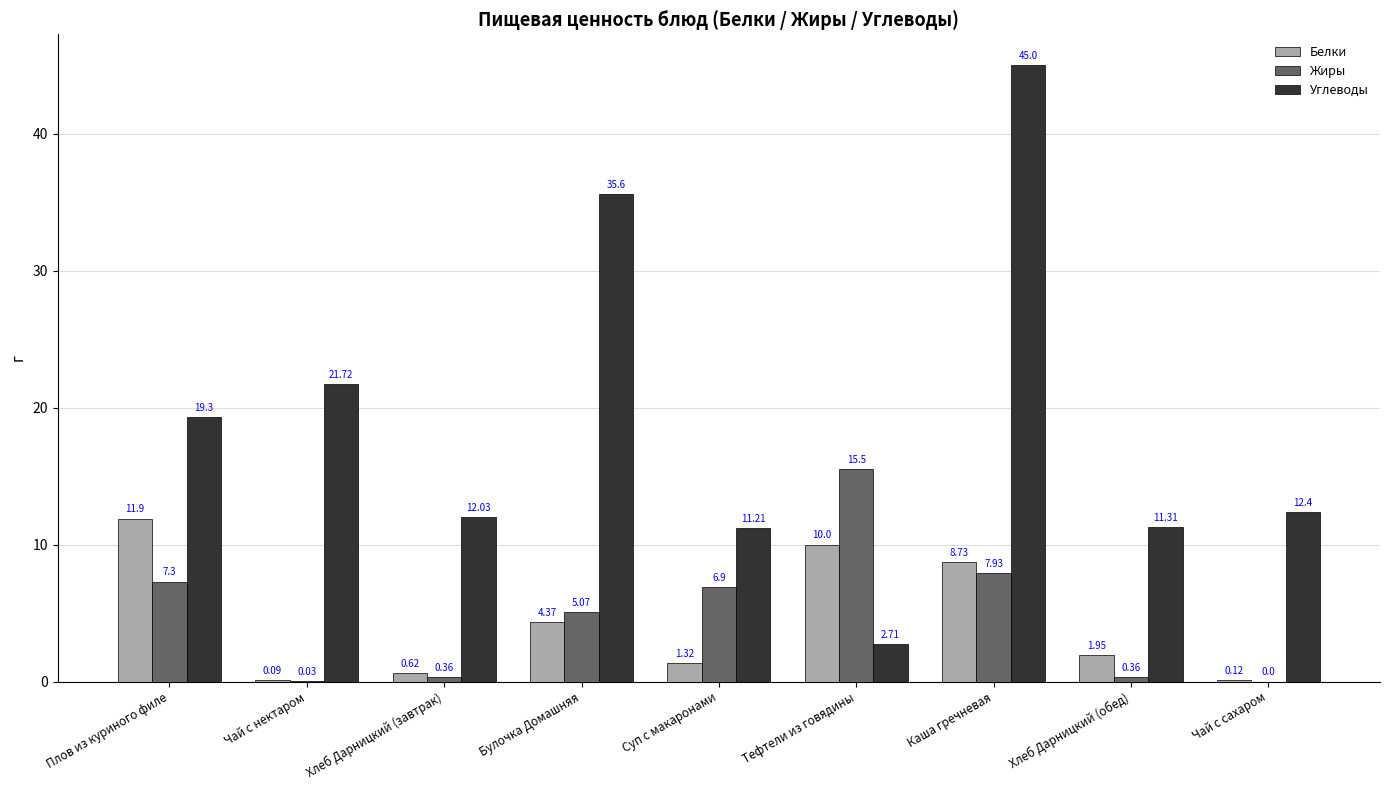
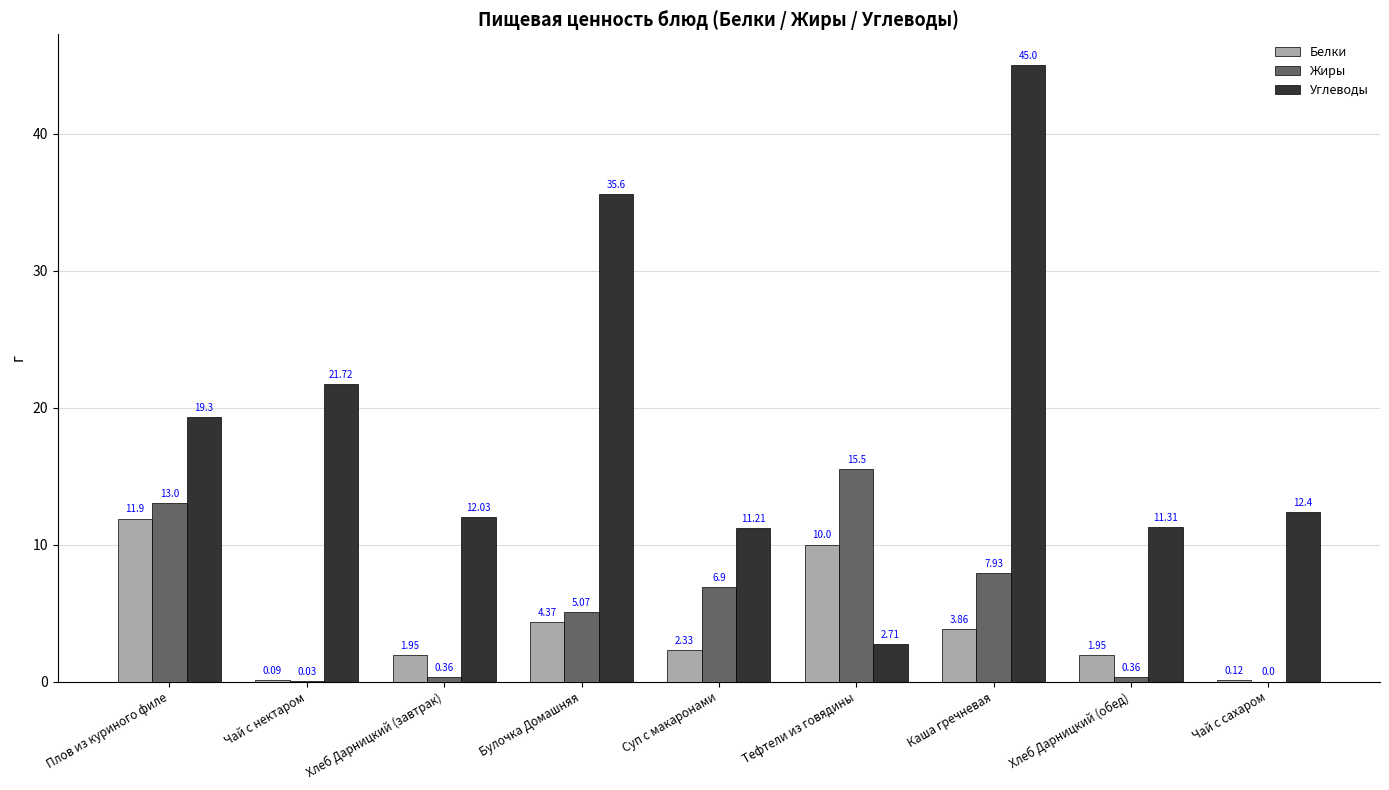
  {
    "Белки": {
      "Плов из куриного филе": 11.9,
      "Чай с нектаром": 0.09,
-     "Хлеб Дарницкий (завтрак)": 0.62,
+     "Хлеб Дарницкий (завтрак)": 1.95,
      "Булочка Домашняя": 4.37,
-     "Суп с макаронами": 1.32,
+     "Суп с макаронами": 2.33,
      "Тефтели из говядины": 10.0,
-     "Каша гречневая": 8.73,
+     "Каша гречневая": 3.86,
      "Хлеб Дарницкий (обед)": 1.95,
      "Чай с сахаром": 0.12
    },
    "Жиры": {
-     "Плов из куриного филе": 7.3,
+     "Плов из куриного филе": 13.0,
      "Чай с нектаром": 0.03,
      "Хлеб Дарницкий (завтрак)": 0.36,
      "Булочка Домашняя": 5.07,
      "Суп с макаронами": 6.9,
      "Тефтели из говядины": 15.5,
      "Каша гречневая": 7.93,
      "Хлеб Дарницкий (обед)": 0.36,
      "Чай с сахаром": 0.0
    },
    "Углеводы": {
      "Плов из куриного филе": 19.3,
      "Чай с нектаром": 21.72,
      "Хлеб Дарницкий (завтрак)": 12.03,
      "Булочка Домашняя": 35.6,
      "Суп с макаронами": 11.21,
      "Тефтели из говядины": 2.71,
      "Каша гречневая": 45.0,
      "Хлеб Дарницкий (обед)": 11.31,
      "Чай с сахаром": 12.4
    }
  }
